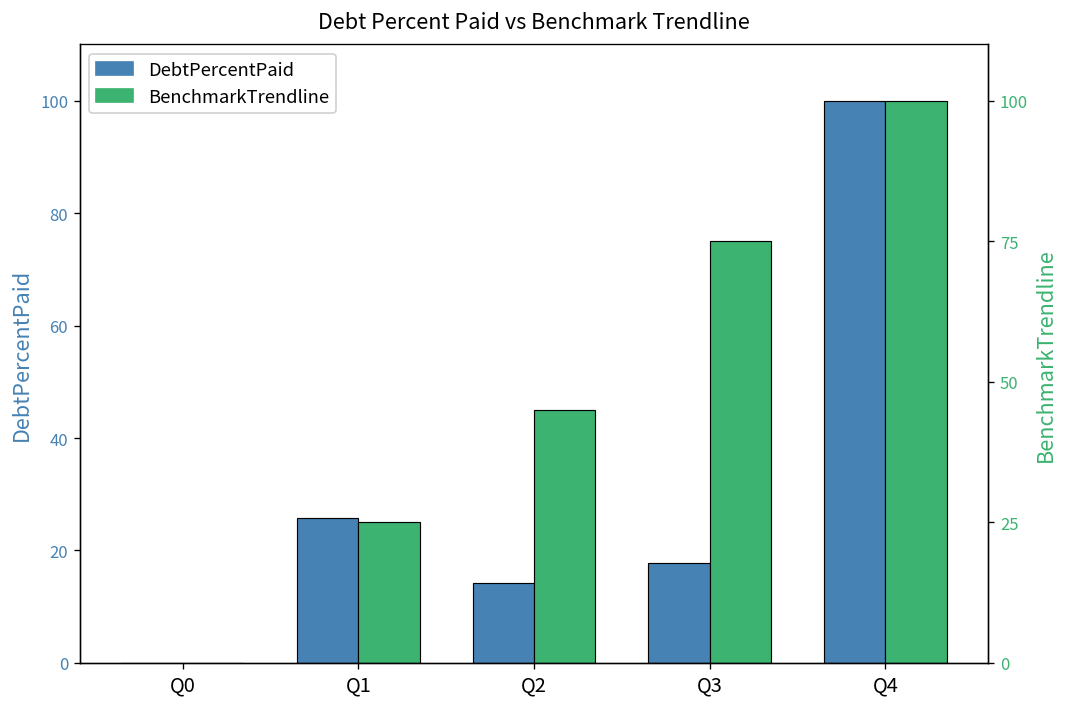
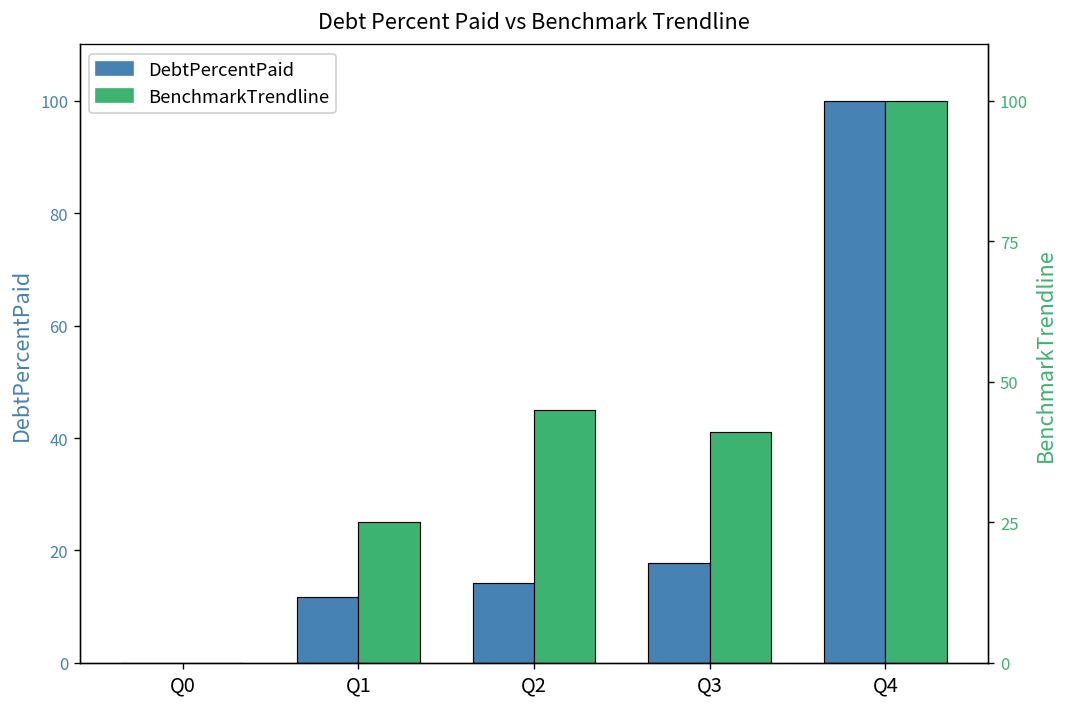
  {
    "DebtPercentPaid": {
      "Q0": 0,
-     "Q1": 26,
+     "Q1": 12,
      "Q2": 14,
      "Q3": 18,
      "Q4": 100
    },
    "BenchmarkTrendline": {
      "Q0": 0,
      "Q1": 25,
      "Q2": 45,
-     "Q3": 75,
+     "Q3": 41,
      "Q4": 100
    }
  }
